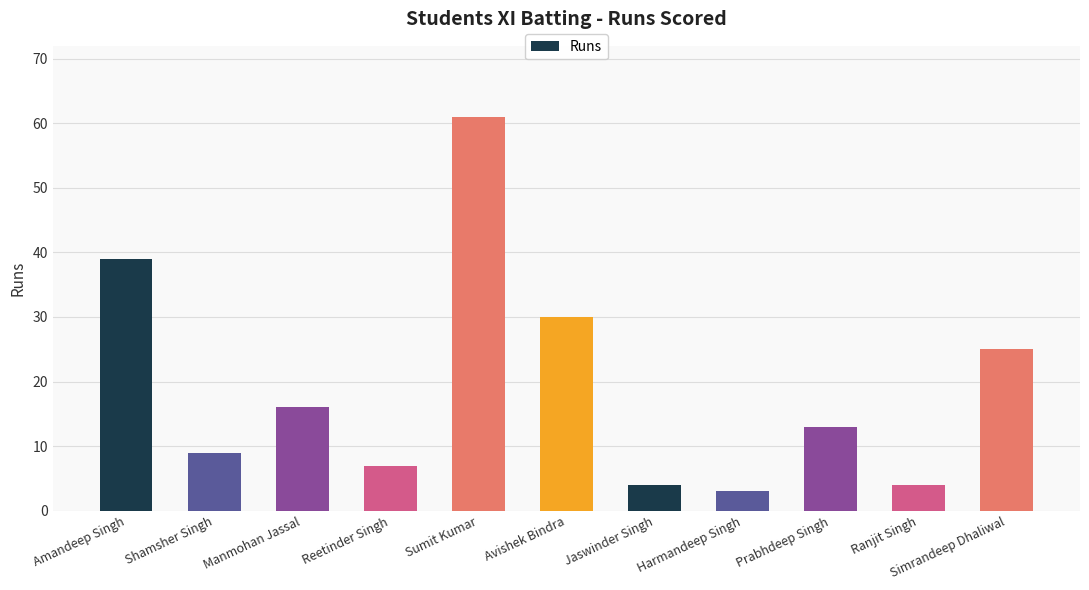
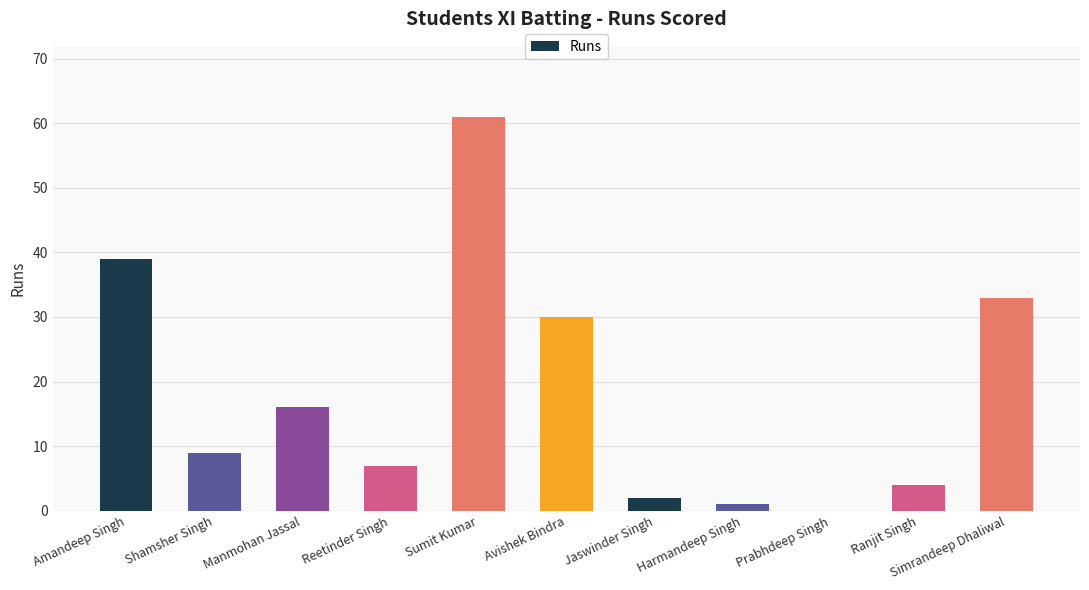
  {
    "Amandeep Singh": 39,
    "Shamsher Singh": 9,
    "Manmohan Jassal": 16,
    "Reetinder Singh": 7,
    "Sumit Kumar": 61,
    "Avishek Bindra": 30,
-   "Jaswinder Singh": 4,
-   "Harmandeep Singh": 3,
-   "Prabhdeep Singh": 13,
+   "Jaswinder Singh": 2,
+   "Harmandeep Singh": 1,
+   "Prabhdeep Singh": 0,
    "Ranjit Singh": 4,
-   "Simrandeep Dhaliwal": 25
+   "Simrandeep Dhaliwal": 33
  }
